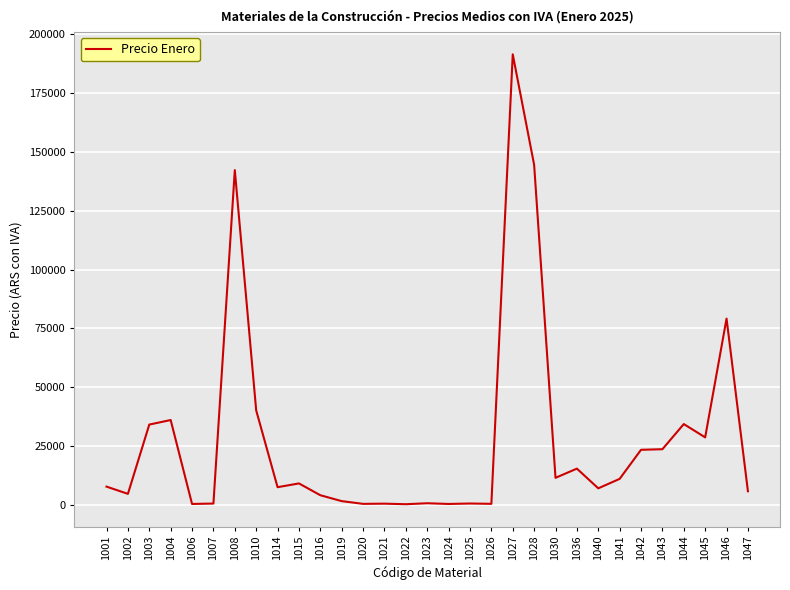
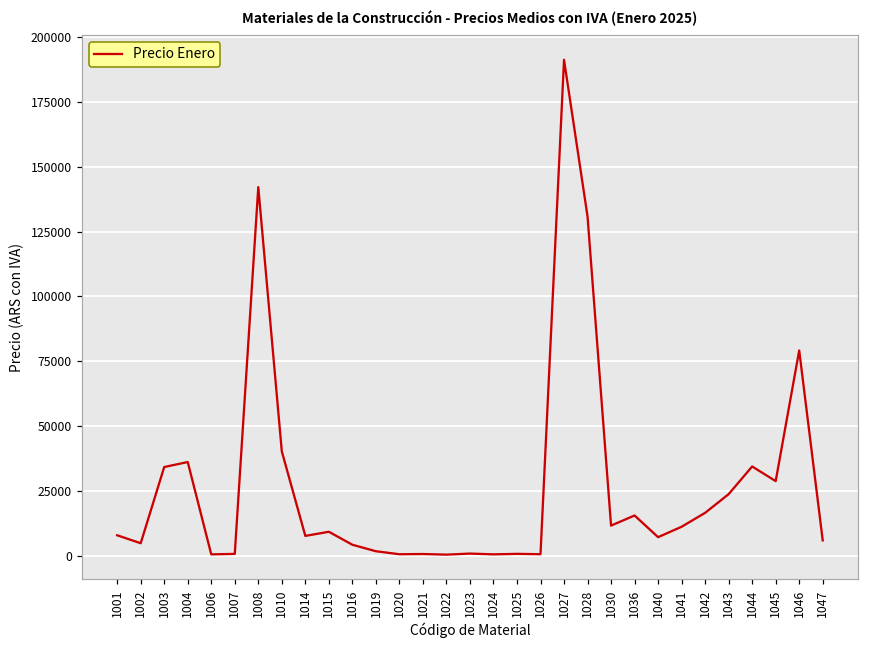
  {
    "1001": 8000,
    "1002": 5000,
    "1003": 34000,
    "1004": 36000,
    "1006": 1000,
    "1007": 1000,
    "1008": 142000,
    "1010": 40000,
    "1014": 8000,
    "1015": 9000,
    "1016": 4000,
    "1019": 2000,
    "1020": 1000,
    "1021": 1000,
    "1022": 0,
    "1023": 1000,
    "1024": 1000,
    "1025": 1000,
    "1026": 1000,
    "1027": 191000,
-   "1028": 144000,
+   "1028": 131000,
    "1030": 12000,
    "1036": 16000,
    "1040": 7000,
    "1041": 11000,
-   "1042": 24000,
+   "1042": 17000,
    "1043": 24000,
    "1044": 34000,
    "1045": 29000,
    "1046": 79000,
    "1047": 6000
  }
